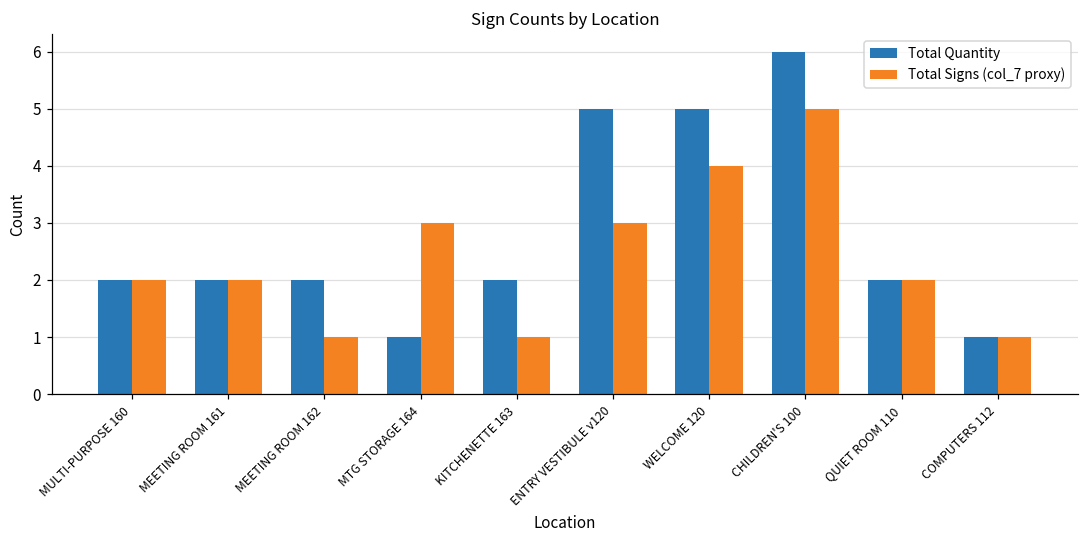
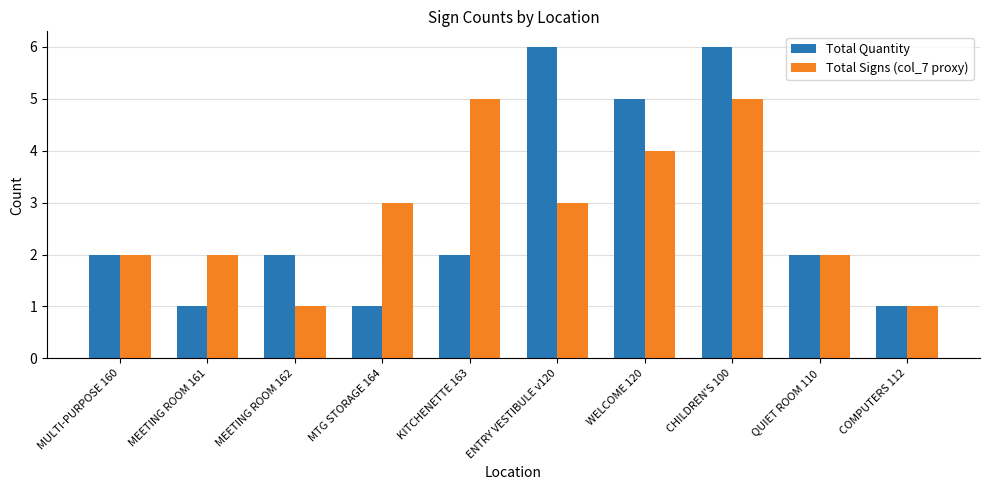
  {
    "Total Quantity": {
      "MULTI-PURPOSE 160": 2,
-     "MEETING ROOM 161": 2,
+     "MEETING ROOM 161": 1,
      "MEETING ROOM 162": 2,
      "MTG STORAGE 164": 1,
      "KITCHENETTE 163": 2,
-     "ENTRY VESTIBULE v120": 5,
+     "ENTRY VESTIBULE v120": 6,
      "WELCOME 120": 5,
      "CHILDREN'S 100": 6,
      "QUIET ROOM 110": 2,
      "COMPUTERS 112": 1
    },
    "Total Signs (col_7 proxy)": {
      "MULTI-PURPOSE 160": 2,
      "MEETING ROOM 161": 2,
      "MEETING ROOM 162": 1,
      "MTG STORAGE 164": 3,
-     "KITCHENETTE 163": 1,
+     "KITCHENETTE 163": 5,
      "ENTRY VESTIBULE v120": 3,
      "WELCOME 120": 4,
      "CHILDREN'S 100": 5,
      "QUIET ROOM 110": 2,
      "COMPUTERS 112": 1
    }
  }
